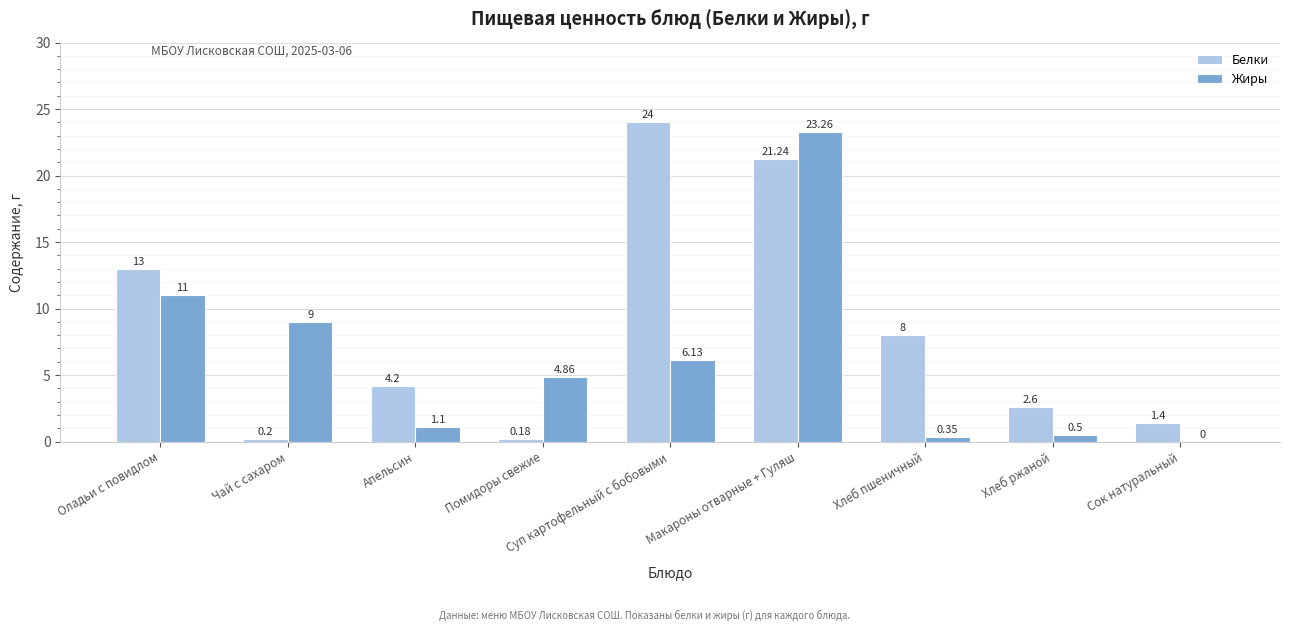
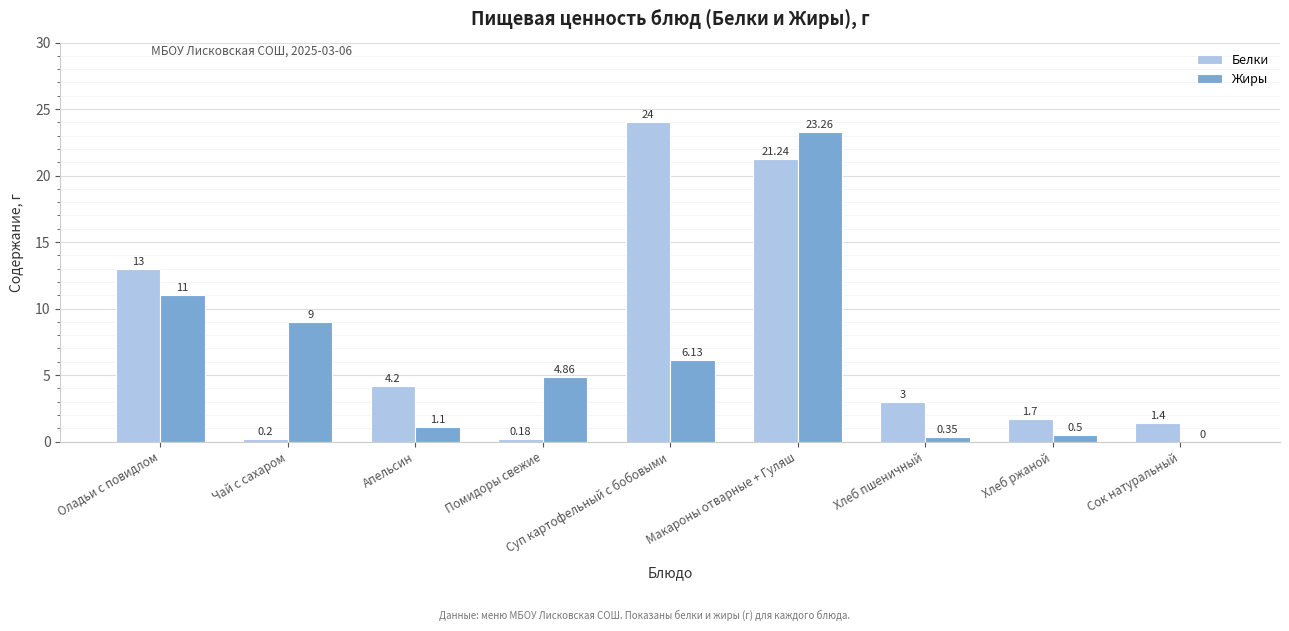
  {
    "Белки": {
      "Оладьи с повидлом": 13,
      "Чай с сахаром": 0.2,
      "Апельсин": 4.2,
      "Помидоры свежие": 0.18,
      "Суп картофельный с бобовыми": 24,
      "Макароны отварные + Гуляш": 21.24,
-     "Хлеб пшеничный": 8,
-     "Хлеб ржаной": 2.6,
+     "Хлеб пшеничный": 3,
+     "Хлеб ржаной": 1.7,
      "Сок натуральный": 1.4
    },
    "Жиры": {
      "Оладьи с повидлом": 11,
      "Чай с сахаром": 9,
      "Апельсин": 1.1,
      "Помидоры свежие": 4.86,
      "Суп картофельный с бобовыми": 6.13,
      "Макароны отварные + Гуляш": 23.26,
      "Хлеб пшеничный": 0.35,
      "Хлеб ржаной": 0.5,
      "Сок натуральный": 0
    }
  }
